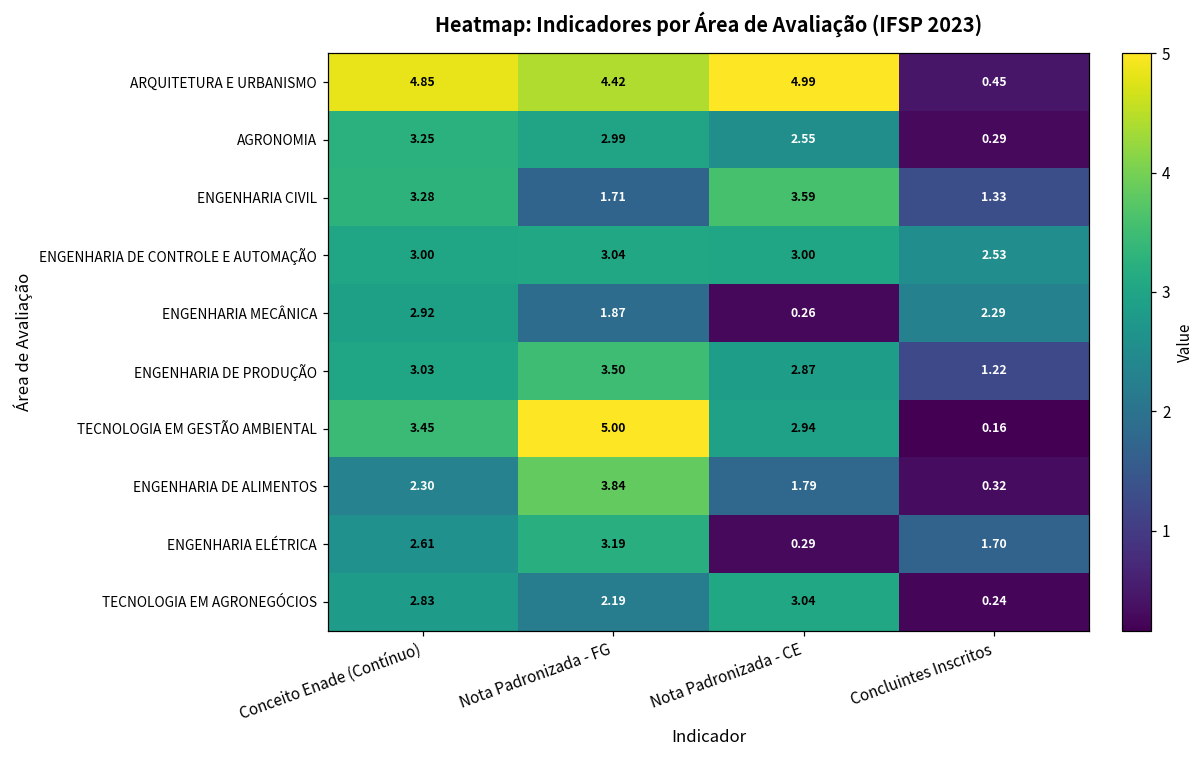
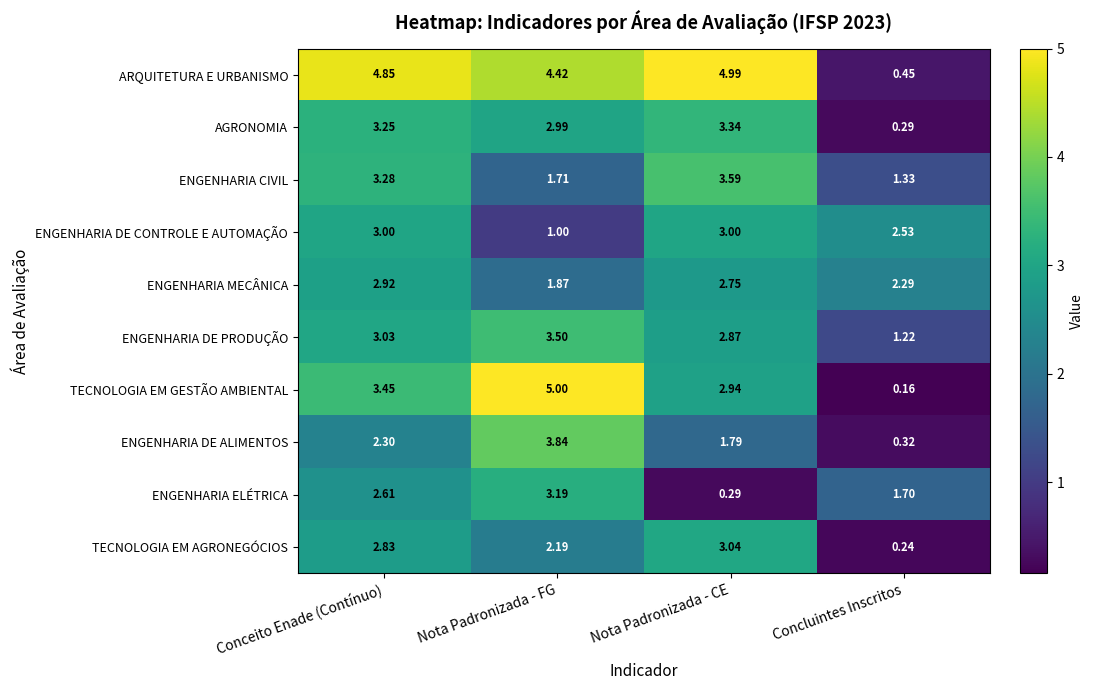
  {
    "ARQUITETURA E URBANISMO": {
      "Conceito Enade (Contínuo)": 4.85,
      "Nota Padronizada - FG": 4.42,
      "Nota Padronizada - CE": 4.99,
      "Concluintes Inscritos": 0.45
    },
    "AGRONOMIA": {
      "Conceito Enade (Contínuo)": 3.25,
      "Nota Padronizada - FG": 2.99,
-     "Nota Padronizada - CE": 2.55,
+     "Nota Padronizada - CE": 3.34,
      "Concluintes Inscritos": 0.29
    },
    "ENGENHARIA CIVIL": {
      "Conceito Enade (Contínuo)": 3.28,
      "Nota Padronizada - FG": 1.71,
      "Nota Padronizada - CE": 3.59,
      "Concluintes Inscritos": 1.33
    },
    "ENGENHARIA DE CONTROLE E AUTOMAÇÃO": {
      "Conceito Enade (Contínuo)": 3.00,
-     "Nota Padronizada - FG": 3.04,
+     "Nota Padronizada - FG": 1.00,
      "Nota Padronizada - CE": 3.00,
      "Concluintes Inscritos": 2.53
    },
    "ENGENHARIA MECÂNICA": {
      "Conceito Enade (Contínuo)": 2.92,
      "Nota Padronizada - FG": 1.87,
-     "Nota Padronizada - CE": 0.26,
+     "Nota Padronizada - CE": 2.75,
      "Concluintes Inscritos": 2.29
    },
    "ENGENHARIA DE PRODUÇÃO": {
      "Conceito Enade (Contínuo)": 3.03,
      "Nota Padronizada - FG": 3.50,
      "Nota Padronizada - CE": 2.87,
      "Concluintes Inscritos": 1.22
    },
    "TECNOLOGIA EM GESTÃO AMBIENTAL": {
      "Conceito Enade (Contínuo)": 3.45,
      "Nota Padronizada - FG": 5.00,
      "Nota Padronizada - CE": 2.94,
      "Concluintes Inscritos": 0.16
    },
    "ENGENHARIA DE ALIMENTOS": {
      "Conceito Enade (Contínuo)": 2.30,
      "Nota Padronizada - FG": 3.84,
      "Nota Padronizada - CE": 1.79,
      "Concluintes Inscritos": 0.32
    },
    "ENGENHARIA ELÉTRICA": {
      "Conceito Enade (Contínuo)": 2.61,
      "Nota Padronizada - FG": 3.19,
      "Nota Padronizada - CE": 0.29,
      "Concluintes Inscritos": 1.70
    },
    "TECNOLOGIA EM AGRONEGÓCIOS": {
      "Conceito Enade (Contínuo)": 2.83,
      "Nota Padronizada - FG": 2.19,
      "Nota Padronizada - CE": 3.04,
      "Concluintes Inscritos": 0.24
    }
  }
